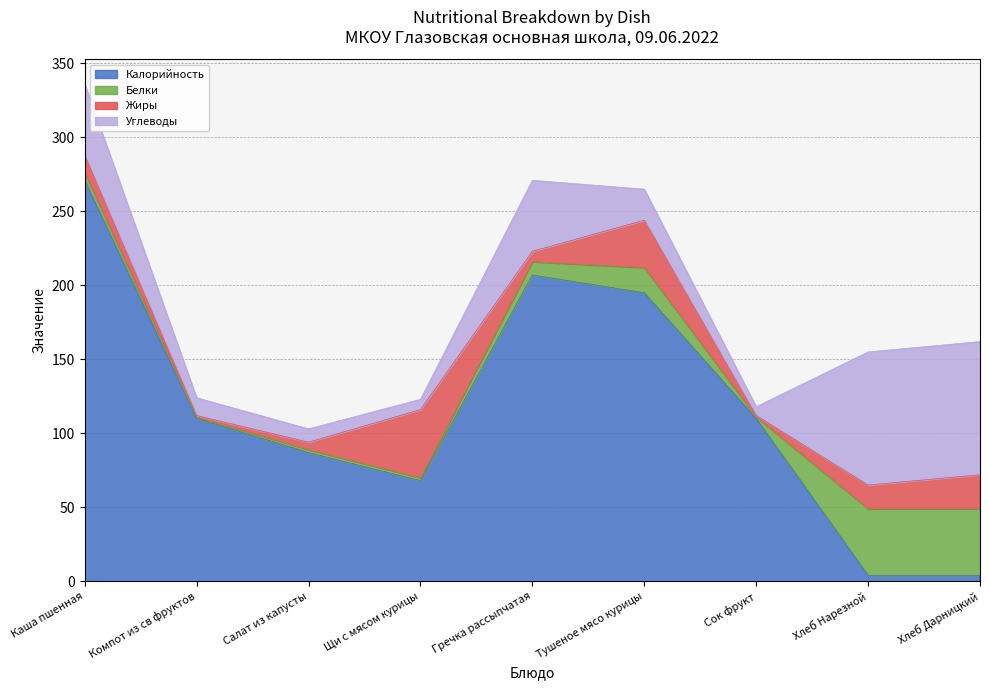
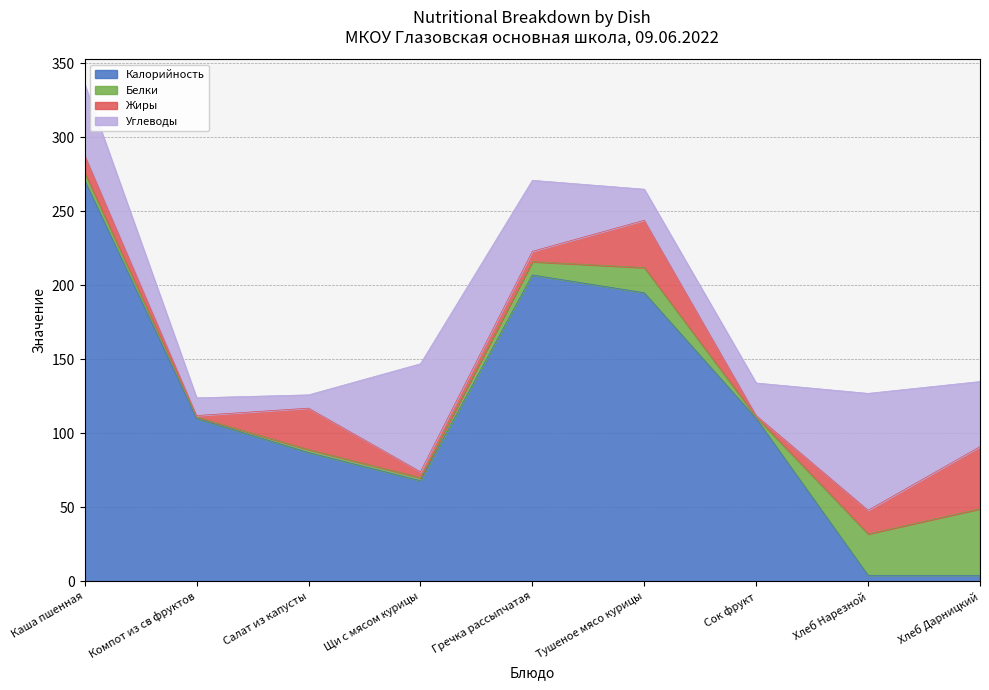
  {
    "Калорийность": {
      "Каша пшенная": 271,
      "Салат из капусты": 87,
      "Щи с мясом курицы": 68,
      "Гречка рассыпчатая": 207,
      "Тушеное мясо курицы": 195,
      "Хлеб Нарезной": 4,
      "Хлеб Дарницкий": 4
    },
    "Белки": {
      "Каша пшенная": 5,
      "Салат из капусты": 2,
      "Щи с мясом курицы": 2,
      "Гречка рассыпчатая": 9,
      "Тушеное мясо курицы": 17,
-     "Хлеб Нарезной": 45,
+     "Хлеб Нарезной": 28,
      "Хлеб Дарницкий": 45
    },
    "Жиры": {
      "Каша пшенная": 12,
-     "Салат из капусты": 5,
-     "Щи с мясом курицы": 46,
+     "Салат из капусты": 28,
+     "Щи с мясом курицы": 4,
      "Гречка рассыпчатая": 7,
      "Тушеное мясо курицы": 32,
      "Хлеб Нарезной": 16,
-     "Хлеб Дарницкий": 23
+     "Хлеб Дарницкий": 42
    },
    "Углеводы": {
      "Каша пшенная": 48,
      "Компот из св фруктов": 12,
      "Салат из капусты": 9,
-     "Щи с мясом курицы": 7,
+     "Щи с мясом курицы": 73,
      "Гречка рассыпчатая": 48,
      "Тушеное мясо курицы": 21,
-     "Сок фрукт": 6,
-     "Хлеб Нарезной": 90,
-     "Хлеб Дарницкий": 90
+     "Сок фрукт": 22,
+     "Хлеб Нарезной": 79,
+     "Хлеб Дарницкий": 44
    }
  }
